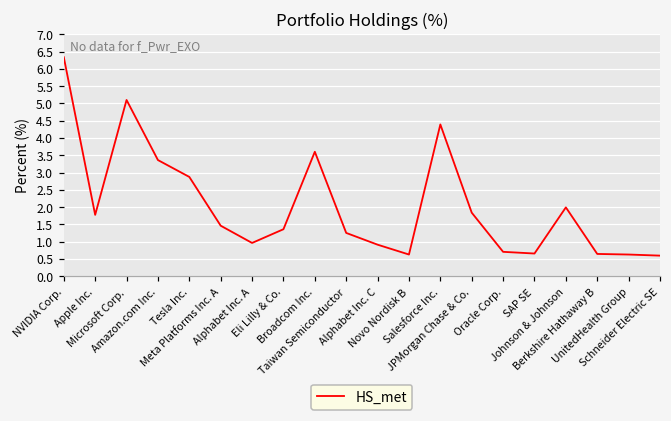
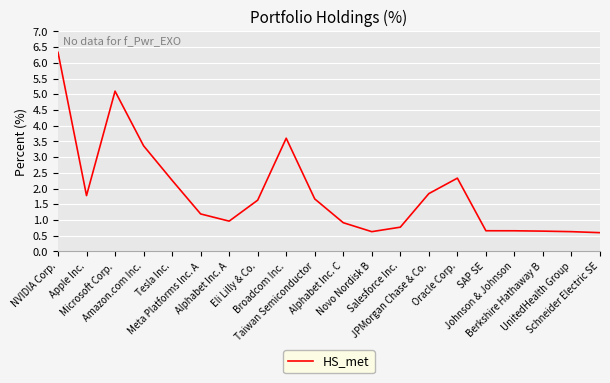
  {
    "NVIDIA Corp.": 6.3,
    "Apple Inc.": 1.8,
    "Microsoft Corp.": 5.1,
    "Amazon.com Inc.": 3.4,
-   "Tesla Inc.": 2.9,
-   "Meta Platforms Inc. A": 1.5,
+   "Tesla Inc.": 2.3,
+   "Meta Platforms Inc. A": 1.2,
    "Alphabet Inc. A": 1.0,
-   "Eli Lilly & Co.": 1.4,
+   "Eli Lilly & Co.": 1.6,
    "Broadcom Inc.": 3.6,
-   "Taiwan Semiconductor": 1.3,
+   "Taiwan Semiconductor": 1.7,
    "Alphabet Inc. C": 0.9,
    "Novo Nordisk B": 0.6,
-   "Salesforce Inc.": 4.4,
+   "Salesforce Inc.": 0.8,
    "JPMorgan Chase & Co.": 1.8,
-   "Oracle Corp.": 0.7,
+   "Oracle Corp.": 2.3,
    "SAP SE": 0.7,
-   "Johnson & Johnson": 2.0,
+   "Johnson & Johnson": 0.7,
    "Berkshire Hathaway B": 0.6,
    "UnitedHealth Group": 0.6,
    "Schneider Electric SE": 0.6
  }
